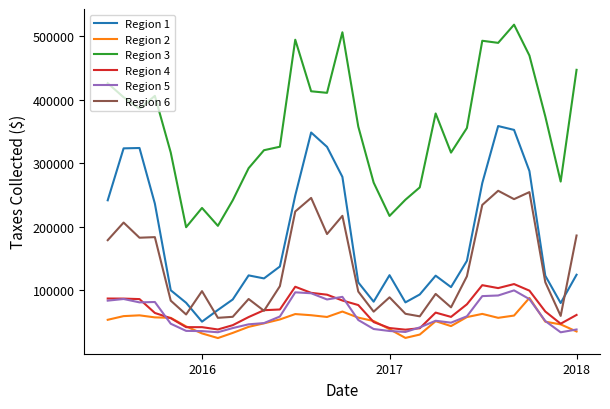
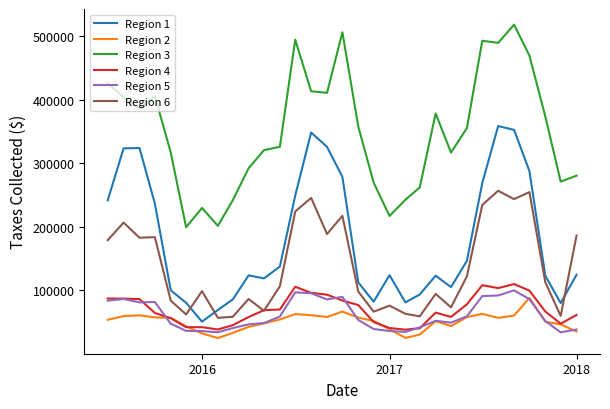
  {
    "Region 1": {
      "2016": 50000,
      "2017": 120000,
      "2018": 120000
    },
    "Region 3": {
      "2016": 230000,
      "2017": 220000,
-     "2018": 450000
+     "2018": 280000
    },
    "Region 4": {
      "2016": 40000,
      "2018": 60000
    },
    "Region 6": {
      "2016": 100000,
-     "2017": 90000,
+     "2017": 80000,
      "2018": 190000
    }
  }
